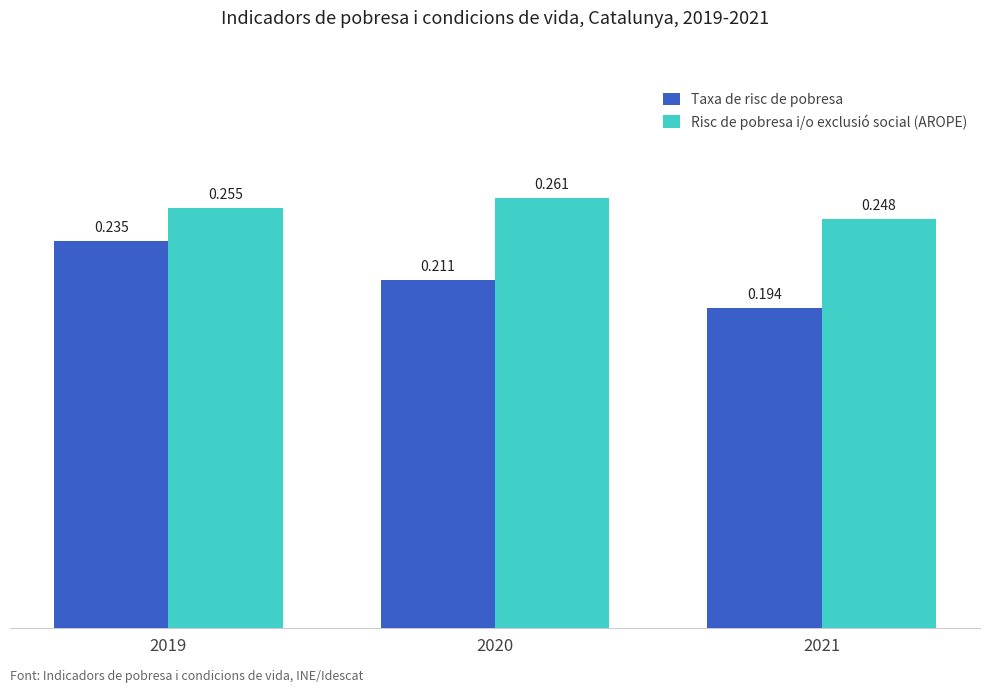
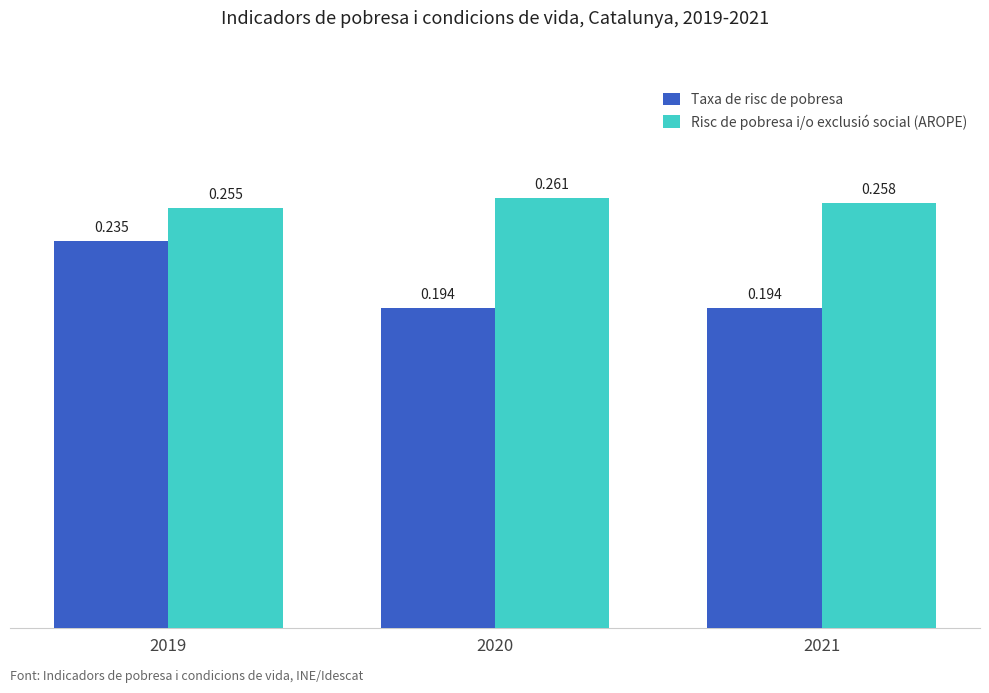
  {
    "Taxa de risc de pobresa": {
      "2019": 0.235,
-     "2020": 0.211,
+     "2020": 0.194,
      "2021": 0.194
    },
    "Risc de pobresa i/o exclusió social (AROPE)": {
      "2019": 0.255,
      "2020": 0.261,
-     "2021": 0.248
+     "2021": 0.258
    }
  }
